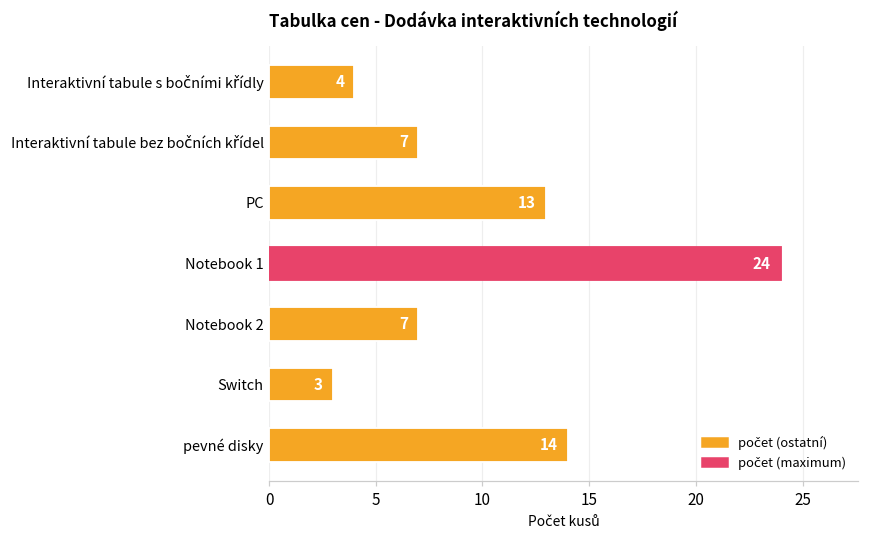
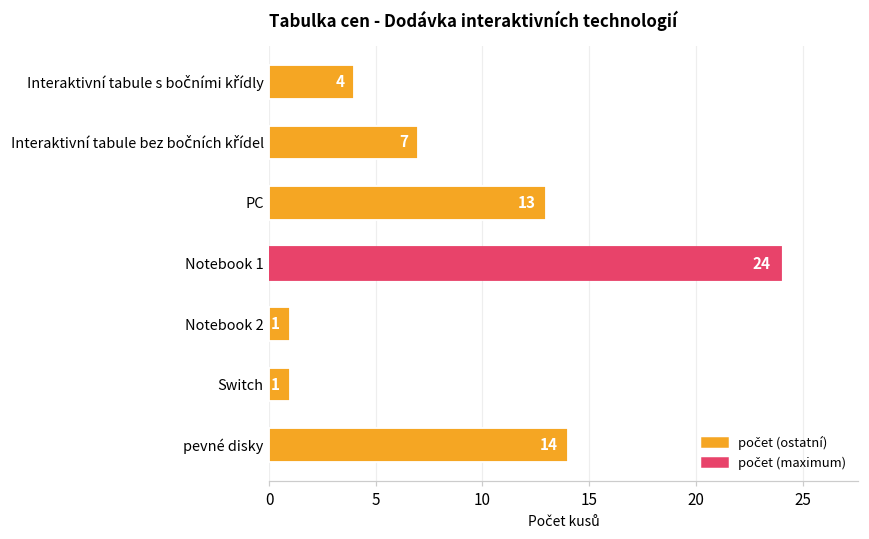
  {
    "Interaktivní tabule s bočními křídly": 4,
    "Interaktivní tabule bez bočních křídel": 7,
    "PC": 13,
    "Notebook 1": 24,
-   "Notebook 2": 7,
-   "Switch": 3,
+   "Notebook 2": 1,
+   "Switch": 1,
    "pevné disky": 14
  }
